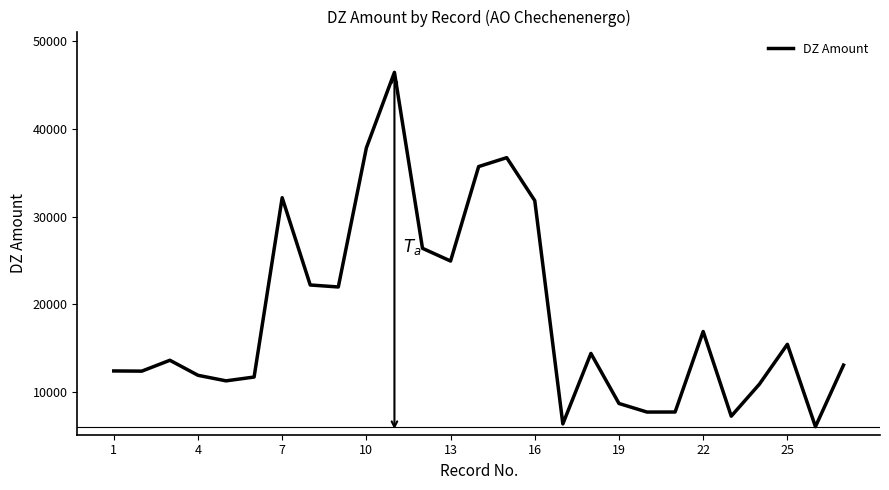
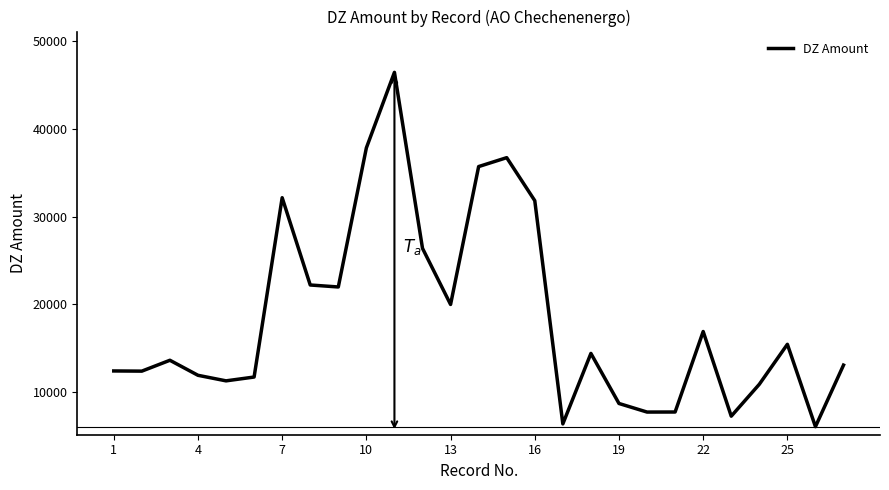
  {
    "1": 12000,
    "4": 12000,
    "7": 32000,
    "10": 38000,
-   "13": 25000,
+   "13": 20000,
    "16": 32000,
    "19": 9000,
    "22": 17000,
    "25": 15000
  }
